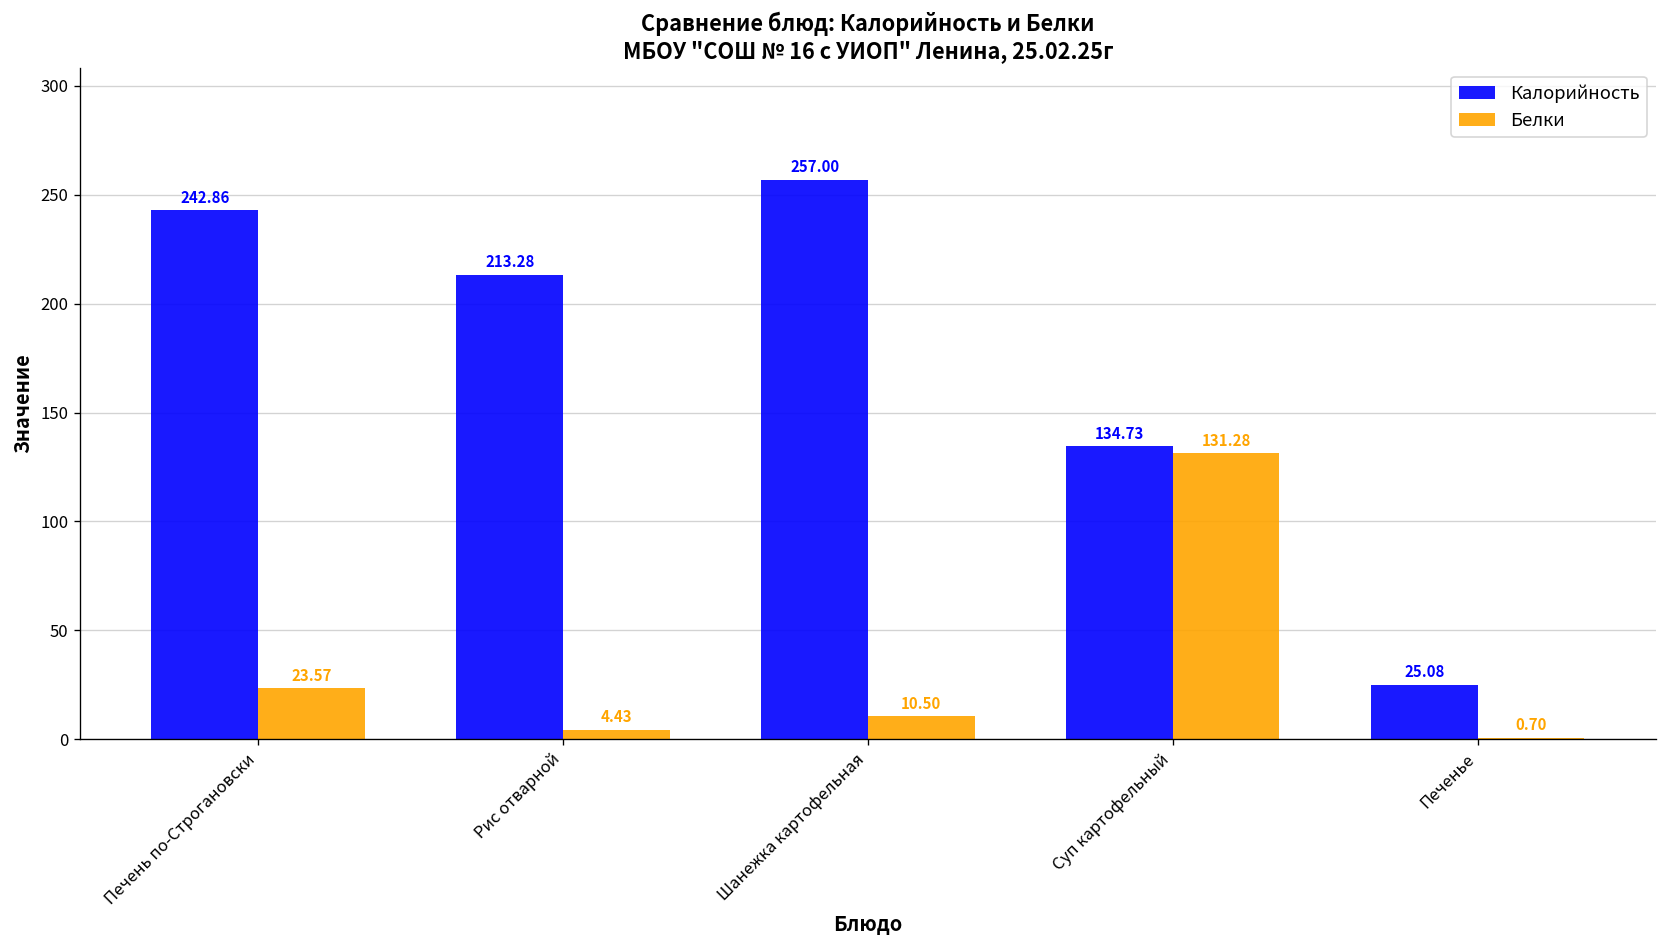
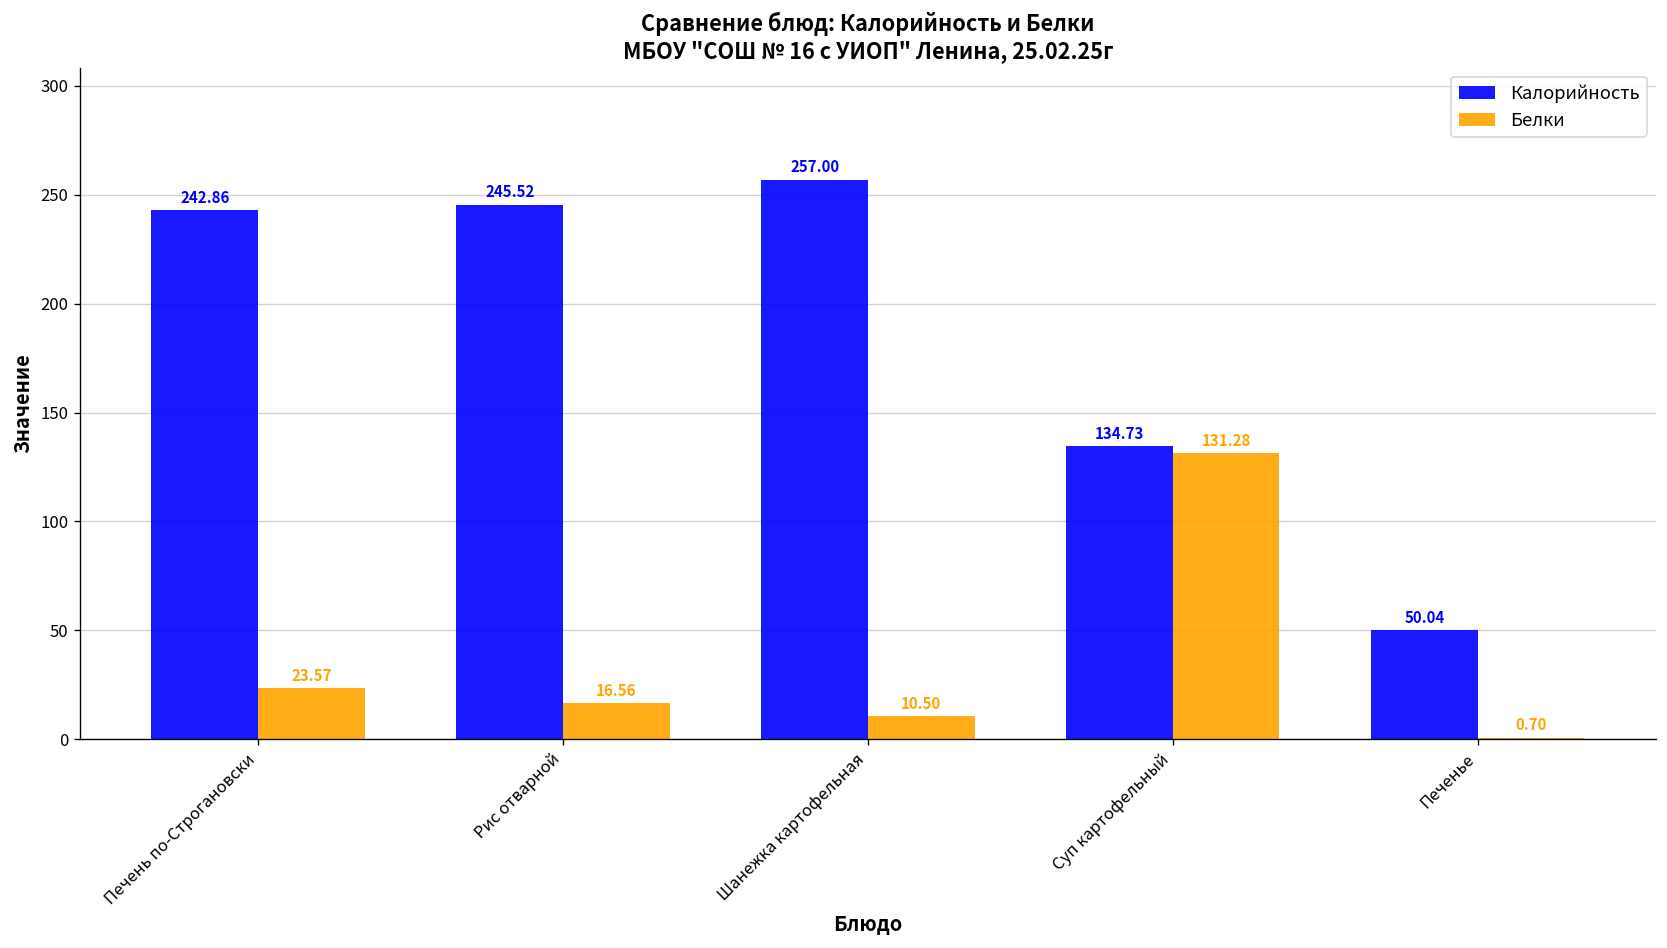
  {
    "Калорийность": {
      "Печень по-Строгановски": 242.86,
-     "Рис отварной": 213.28,
+     "Рис отварной": 245.52,
      "Шанежка картофельная": 257.00,
      "Суп картофельный": 134.73,
-     "Печенье": 25.08
+     "Печенье": 50.04
    },
    "Белки": {
      "Печень по-Строгановски": 23.57,
-     "Рис отварной": 4.43,
+     "Рис отварной": 16.56,
      "Шанежка картофельная": 10.50,
      "Суп картофельный": 131.28,
      "Печенье": 0.70
    }
  }
